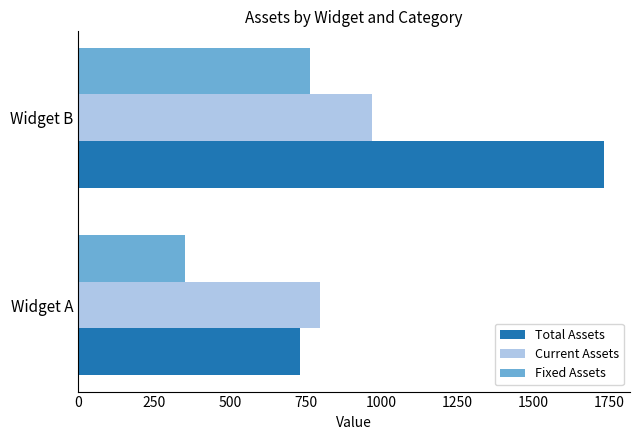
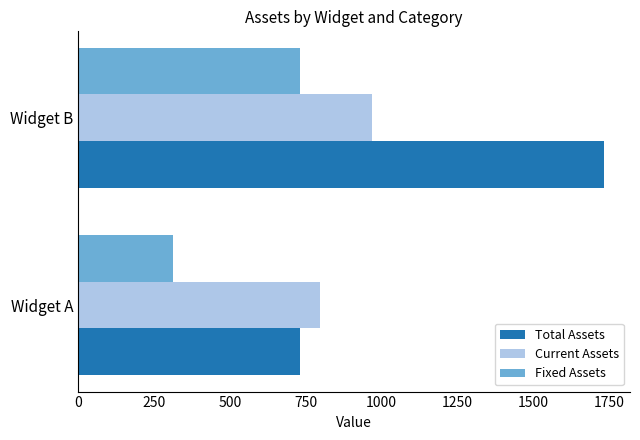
  {
    "Total Assets": {
      "Widget B": 1730,
      "Widget A": 730
    },
    "Current Assets": {
      "Widget B": 970,
      "Widget A": 800
    },
    "Fixed Assets": {
-     "Widget B": 770,
-     "Widget A": 350
+     "Widget B": 730,
+     "Widget A": 310
    }
  }
